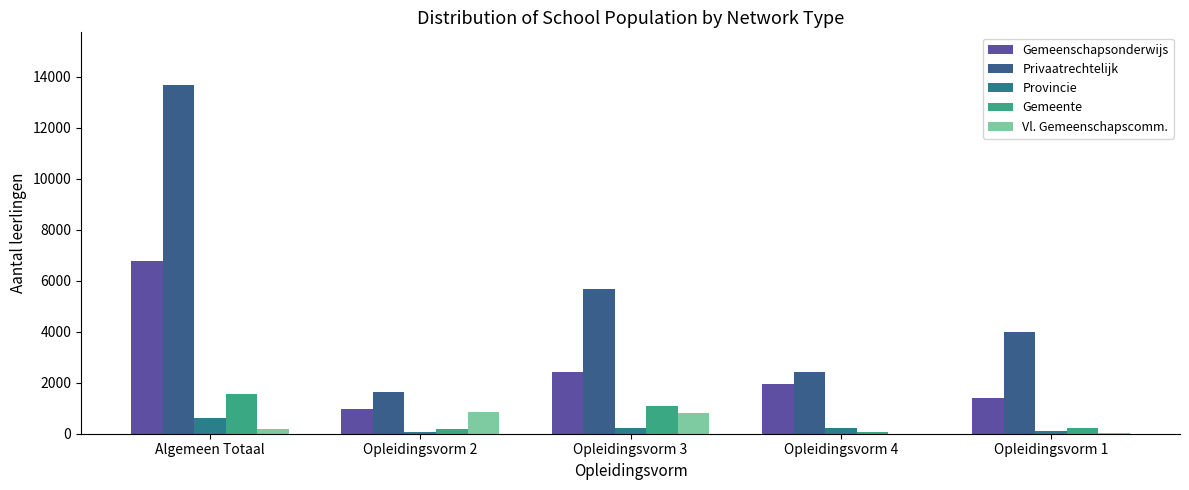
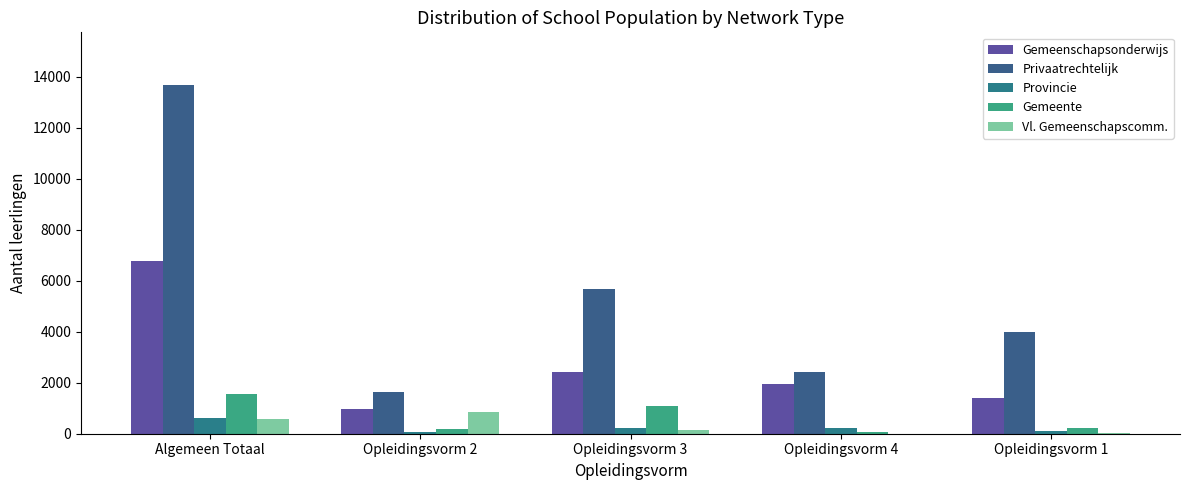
  {
    "Vl. Gemeenschapscomm.": {
-     "Algemeen Totaal": 200,
+     "Algemeen Totaal": 600,
      "Opleidingsvorm 2": 900,
-     "Opleidingsvorm 3": 800,
+     "Opleidingsvorm 3": 100,
      "Opleidingsvorm 4": 0
    }
  }
